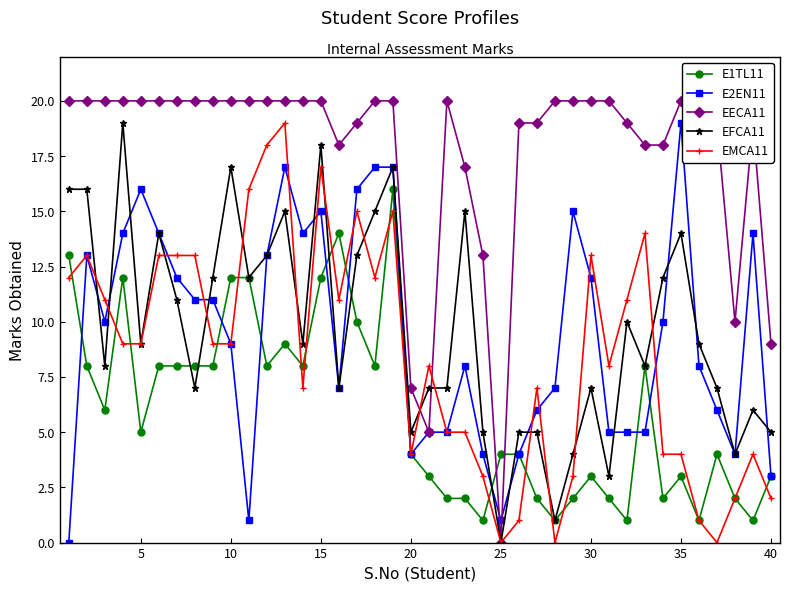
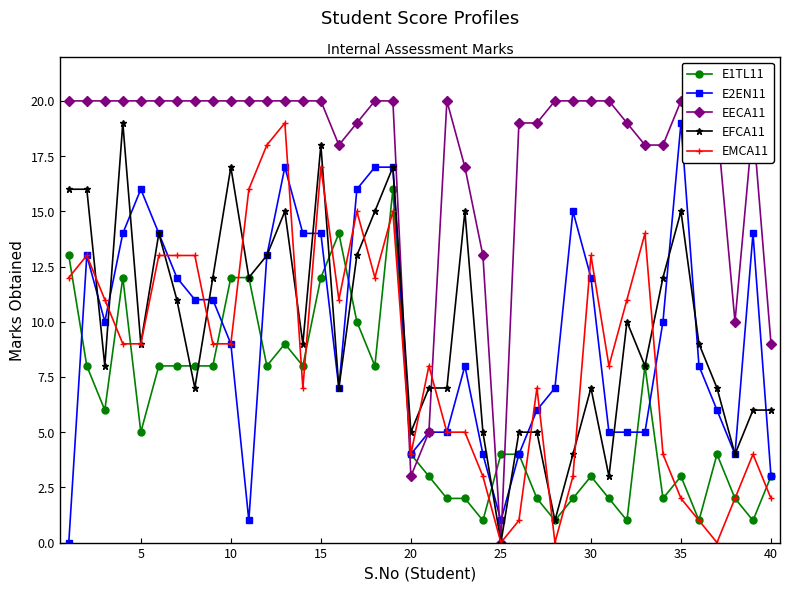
  {
    "E1TL11": {
      "5": 5,
      "10": 12,
      "15": 12,
      "25": 4,
      "30": 3,
      "35": 3
    },
    "E2EN11": {
      "5": 16,
-     "15": 15,
+     "15": 14,
      "25": 1,
      "30": 12,
      "35": 19
    },
    "EECA11": {
      "5": 20,
      "10": 20,
      "15": 20,
-     "20": 7,
+     "20": 3,
      "30": 20,
      "35": 20,
      "40": 9
    },
    "EFCA11": {
      "10": 17,
      "15": 18,
      "20": 5,
      "30": 7,
-     "35": 14,
-     "40": 5
+     "35": 15,
+     "40": 6
    },
    "EMCA11": {
      "15": 17,
      "30": 13,
-     "35": 4,
+     "35": 2,
      "40": 2
    }
  }
